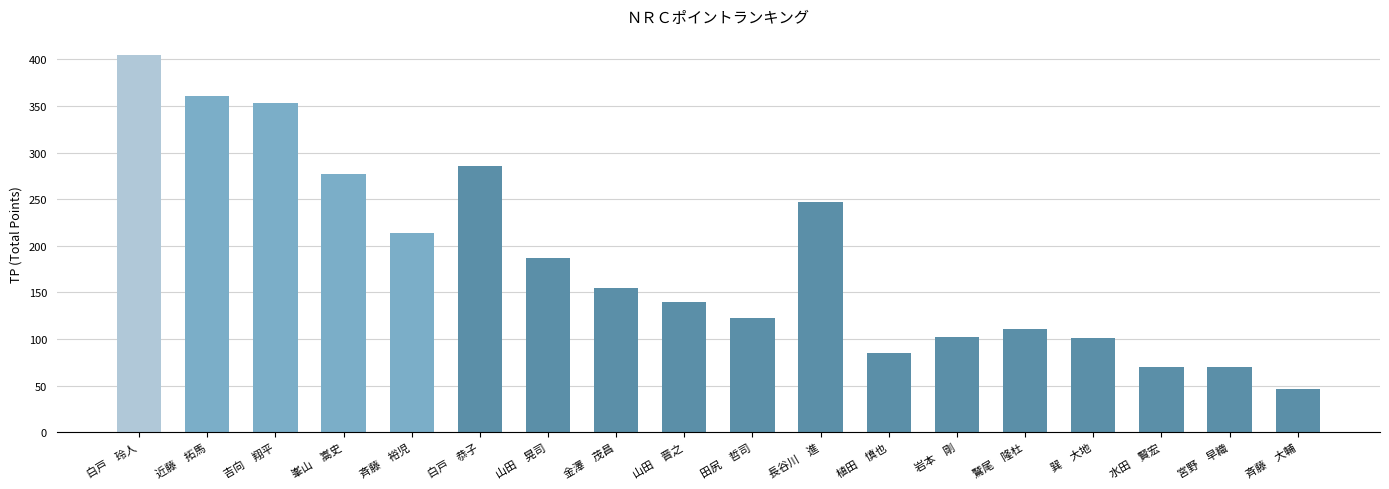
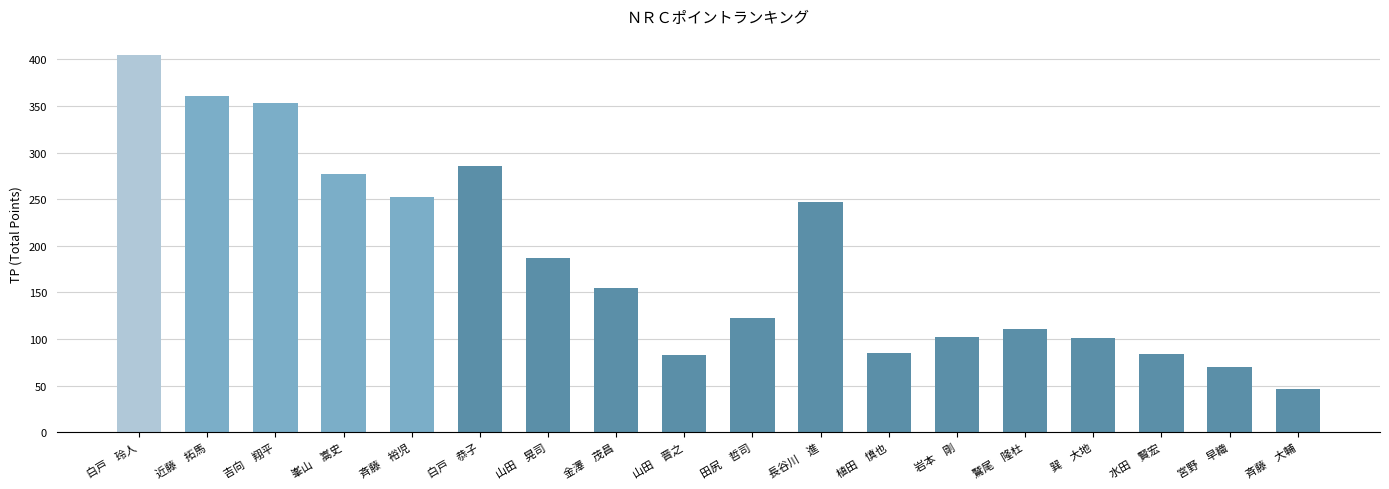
  {
    "白戸 玲人": 410,
    "近藤 拓馬": 360,
    "吉向 翔平": 350,
    "峯山 嵩史": 280,
-   "斉藤 裕児": 210,
+   "斉藤 裕児": 250,
    "白戸 恭子": 290,
    "山田 晃司": 190,
    "金澤 茂昌": 160,
-   "山田 晋之": 140,
+   "山田 晋之": 80,
    "田尻 哲司": 120,
    "長谷川 進": 250,
    "植田 慎也": 90,
    "岩本 剛": 100,
    "鷲尾 隆杜": 110,
    "巽 大地": 100,
-   "水田 賢宏": 70,
+   "水田 賢宏": 80,
    "宮野 早織": 70,
    "斉藤 大輔": 50
  }
